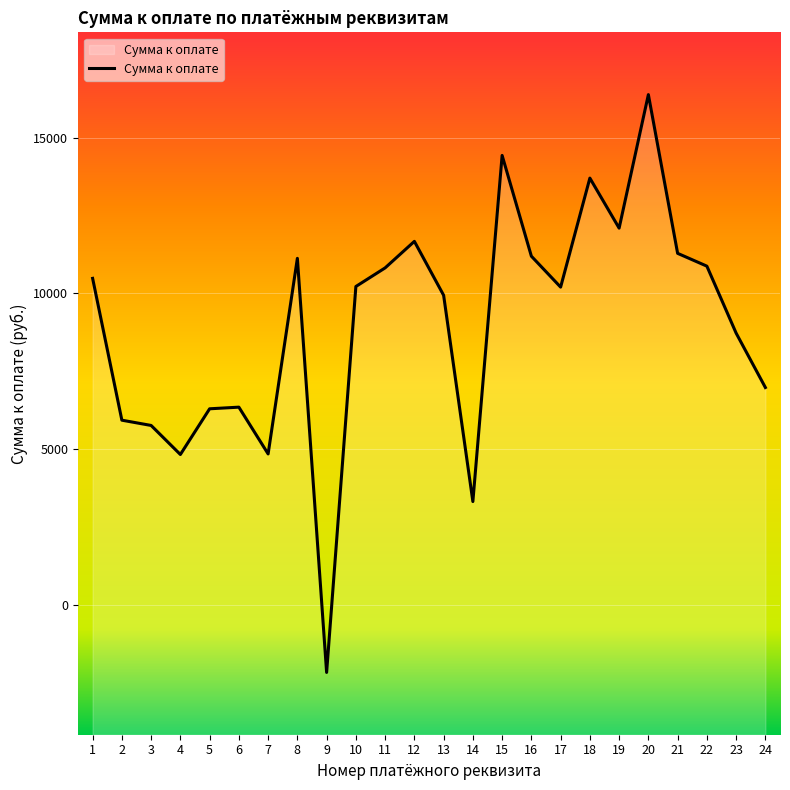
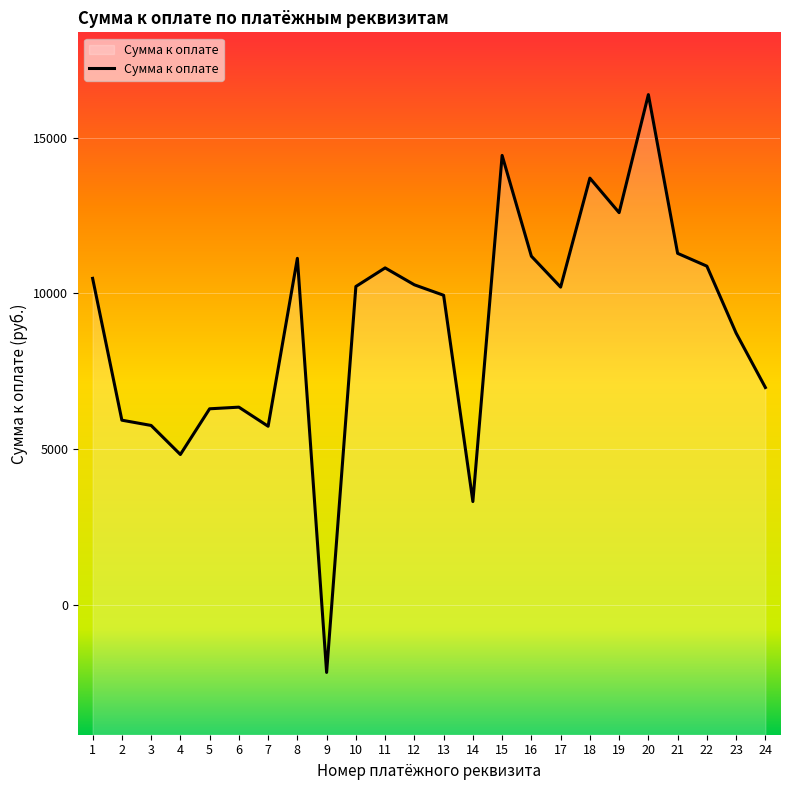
  {
    "1": 10500,
    "2": 5900,
    "3": 5800,
    "4": 4800,
    "5": 6300,
    "6": 6300,
-   "7": 4800,
+   "7": 5700,
    "8": 11100,
    "9": -2200,
    "10": 10200,
    "11": 10800,
-   "12": 11700,
+   "12": 10300,
    "13": 9900,
    "14": 3300,
    "15": 14400,
    "16": 11200,
    "17": 10200,
    "18": 13700,
-   "19": 12100,
+   "19": 12600,
    "20": 16400,
    "21": 11300,
    "22": 10900,
    "23": 8700,
    "24": 7000
  }
